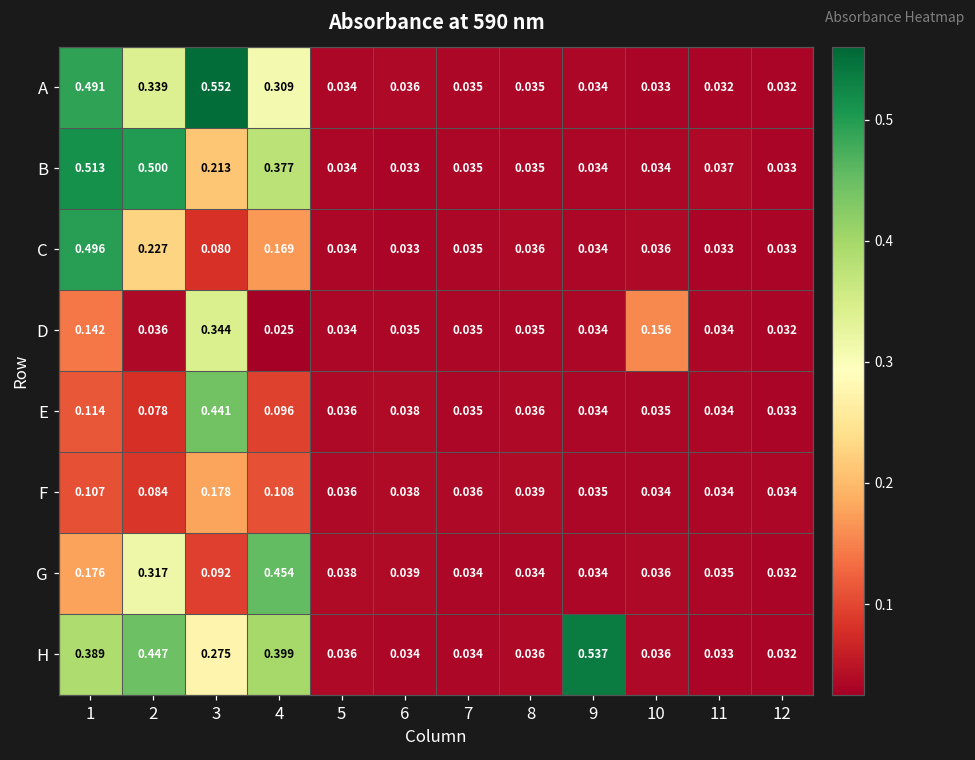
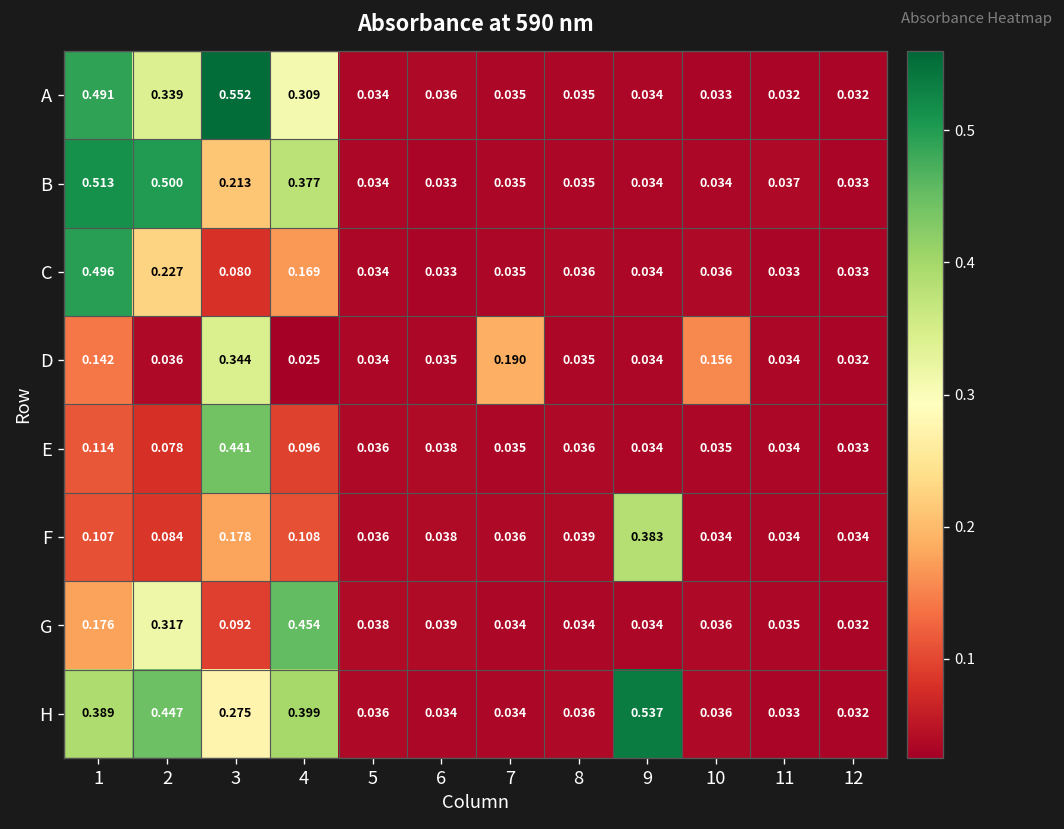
  {
    "A": {
      "1": 0.491,
      "2": 0.339,
      "3": 0.552,
      "4": 0.309,
      "5": 0.034,
      "6": 0.036,
      "7": 0.035,
      "8": 0.035,
      "9": 0.034,
      "10": 0.033,
      "11": 0.032,
      "12": 0.032
    },
    "B": {
      "1": 0.513,
      "2": 0.500,
      "3": 0.213,
      "4": 0.377,
      "5": 0.034,
      "6": 0.033,
      "7": 0.035,
      "8": 0.035,
      "9": 0.034,
      "10": 0.034,
      "11": 0.037,
      "12": 0.033
    },
    "C": {
      "1": 0.496,
      "2": 0.227,
      "3": 0.080,
      "4": 0.169,
      "5": 0.034,
      "6": 0.033,
      "7": 0.035,
      "8": 0.036,
      "9": 0.034,
      "10": 0.036,
      "11": 0.033,
      "12": 0.033
    },
    "D": {
      "1": 0.142,
      "2": 0.036,
      "3": 0.344,
      "4": 0.025,
      "5": 0.034,
      "6": 0.035,
-     "7": 0.035,
+     "7": 0.190,
      "8": 0.035,
      "9": 0.034,
      "10": 0.156,
      "11": 0.034,
      "12": 0.032
    },
    "E": {
      "1": 0.114,
      "2": 0.078,
      "3": 0.441,
      "4": 0.096,
      "5": 0.036,
      "6": 0.038,
      "7": 0.035,
      "8": 0.036,
      "9": 0.034,
      "10": 0.035,
      "11": 0.034,
      "12": 0.033
    },
    "F": {
      "1": 0.107,
      "2": 0.084,
      "3": 0.178,
      "4": 0.108,
      "5": 0.036,
      "6": 0.038,
      "7": 0.036,
      "8": 0.039,
-     "9": 0.035,
+     "9": 0.383,
      "10": 0.034,
      "11": 0.034,
      "12": 0.034
    },
    "G": {
      "1": 0.176,
      "2": 0.317,
      "3": 0.092,
      "4": 0.454,
      "5": 0.038,
      "6": 0.039,
      "7": 0.034,
      "8": 0.034,
      "9": 0.034,
      "10": 0.036,
      "11": 0.035,
      "12": 0.032
    },
    "H": {
      "1": 0.389,
      "2": 0.447,
      "3": 0.275,
      "4": 0.399,
      "5": 0.036,
      "6": 0.034,
      "7": 0.034,
      "8": 0.036,
      "9": 0.537,
      "10": 0.036,
      "11": 0.033,
      "12": 0.032
    }
  }
